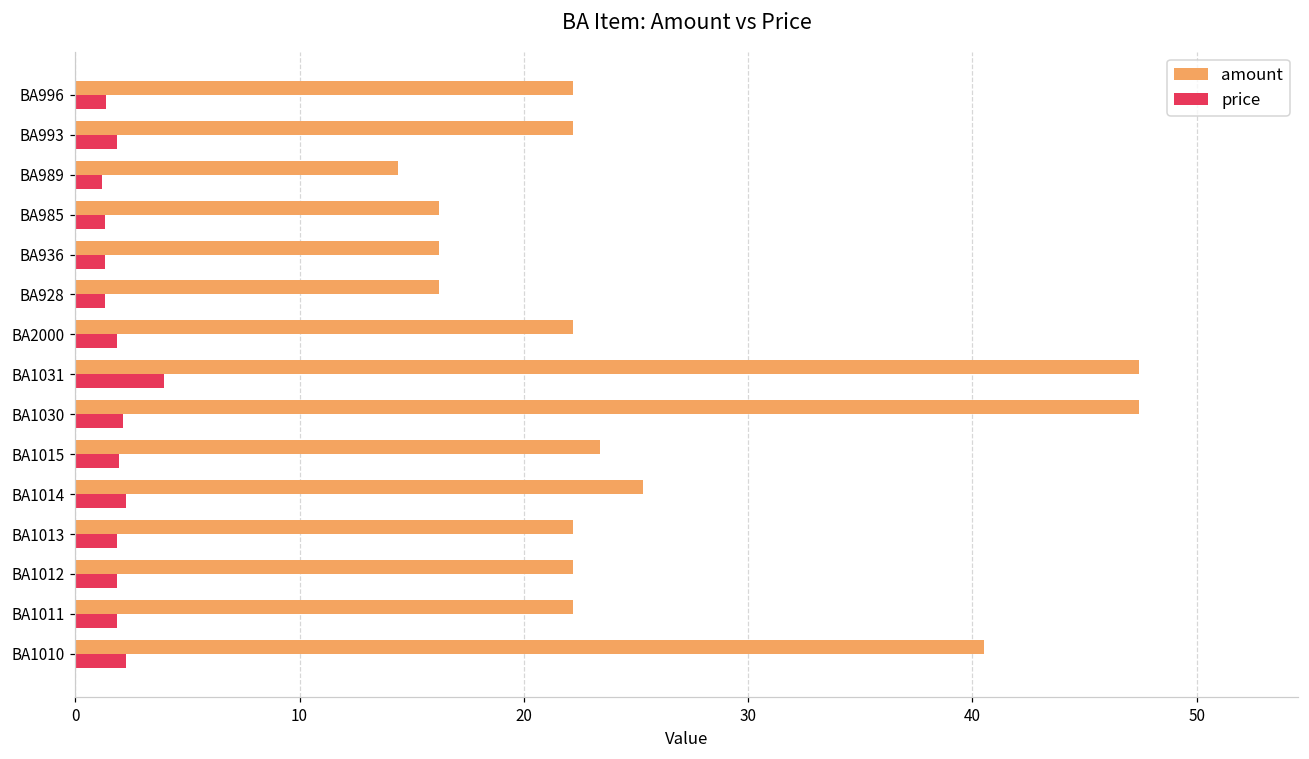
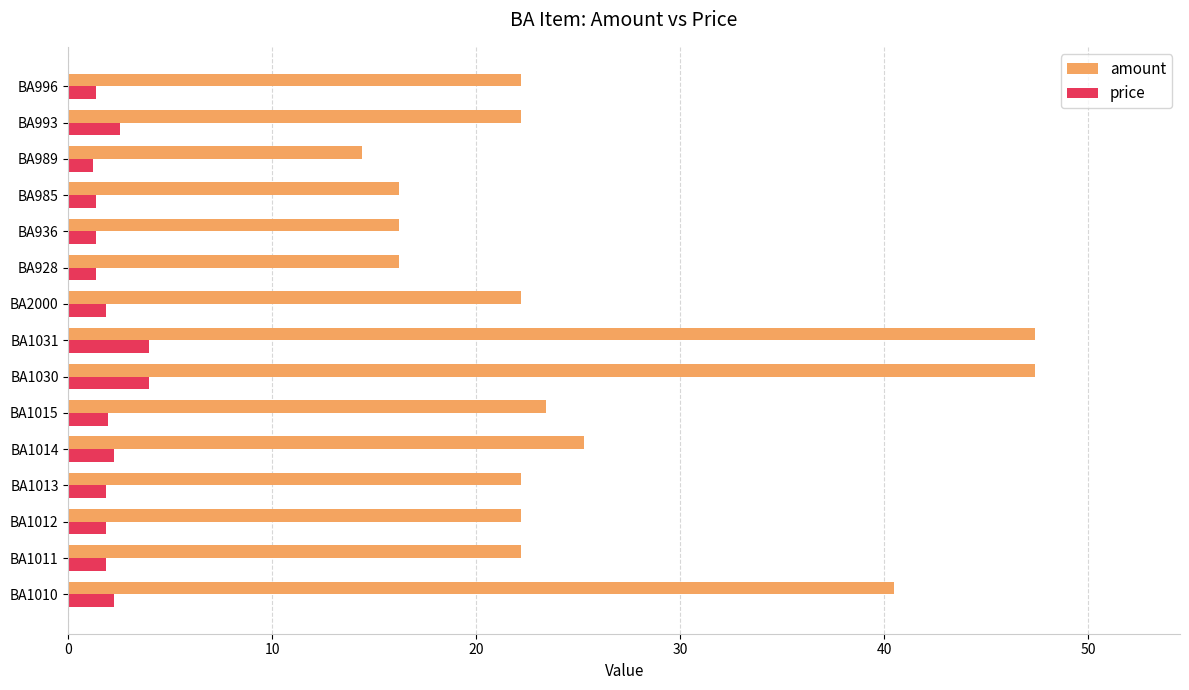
  {
    "amount": {
      "BA996": 22.2,
      "BA993": 22.2,
      "BA989": 14.4,
      "BA985": 16.2,
      "BA936": 16.2,
      "BA928": 16.2,
      "BA2000": 22.2,
      "BA1031": 47.4,
      "BA1030": 47.4,
      "BA1015": 23.4,
      "BA1014": 25.3,
      "BA1013": 22.2,
      "BA1012": 22.2,
      "BA1011": 22.2,
      "BA1010": 40.5
    },
    "price": {
      "BA996": 1.4,
-     "BA993": 1.9,
+     "BA993": 2.5,
      "BA989": 1.2,
      "BA985": 1.4,
      "BA936": 1.4,
      "BA928": 1.4,
      "BA2000": 1.9,
      "BA1031": 4.0,
-     "BA1030": 2.1,
+     "BA1030": 4.0,
      "BA1015": 2.0,
      "BA1014": 2.3,
      "BA1013": 1.9,
      "BA1012": 1.9,
      "BA1011": 1.9,
      "BA1010": 2.3
    }
  }
